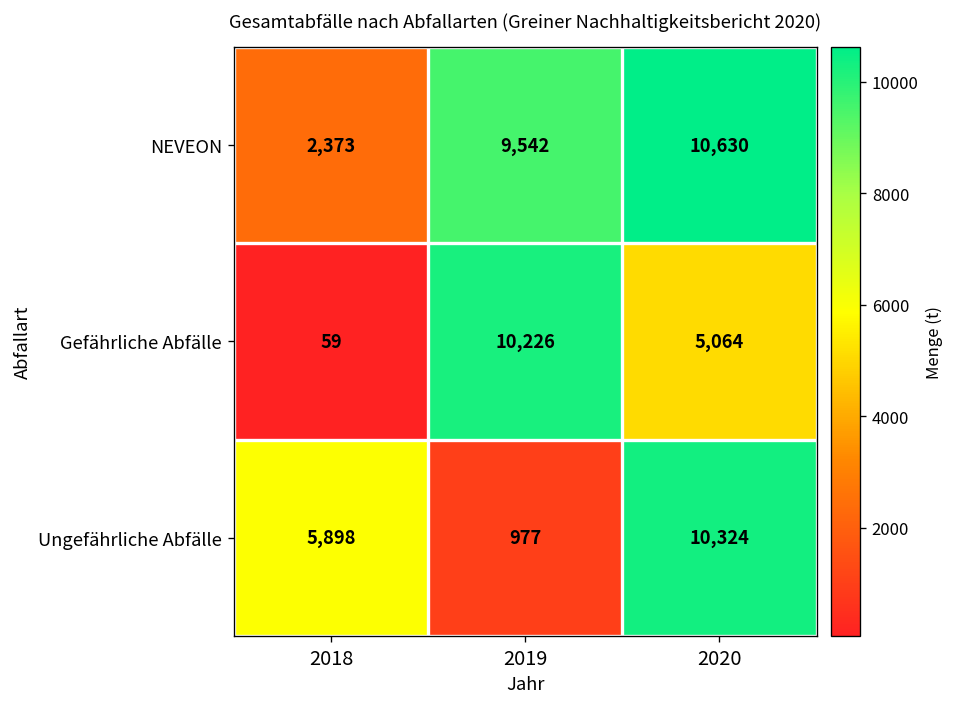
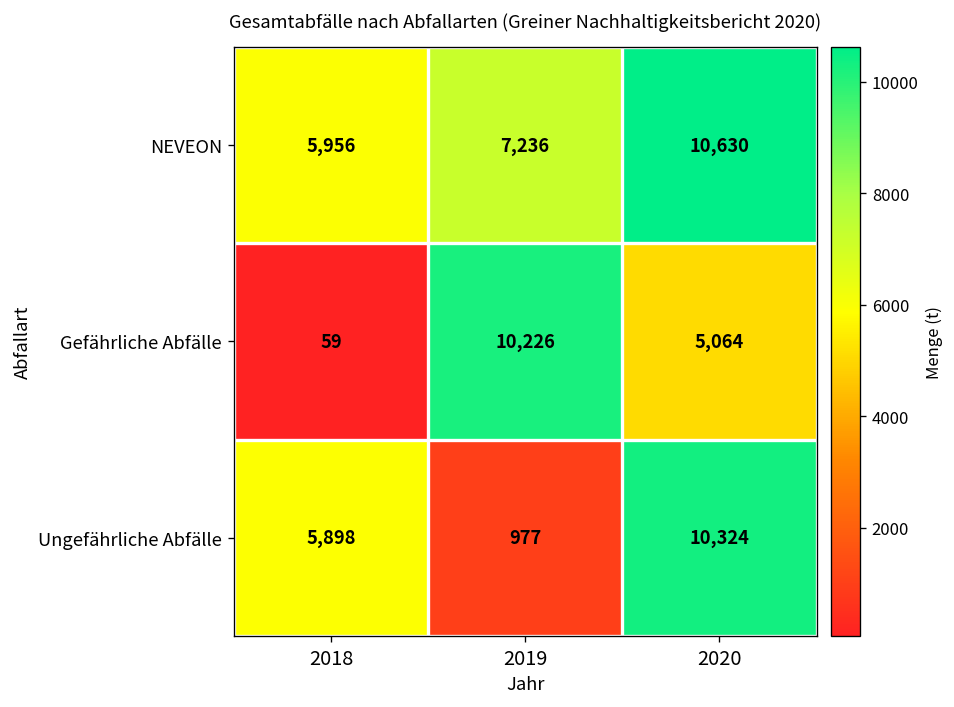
  {
    "NEVEON": {
-     "2018": "2,373",
-     "2019": "9,542",
+     "2018": "5,956",
+     "2019": "7,236",
      "2020": "10,630"
    },
    "Gefährliche Abfälle": {
      "2018": "59",
      "2019": "10,226",
      "2020": "5,064"
    },
    "Ungefährliche Abfälle": {
      "2018": "5,898",
      "2019": "977",
      "2020": "10,324"
    }
  }
